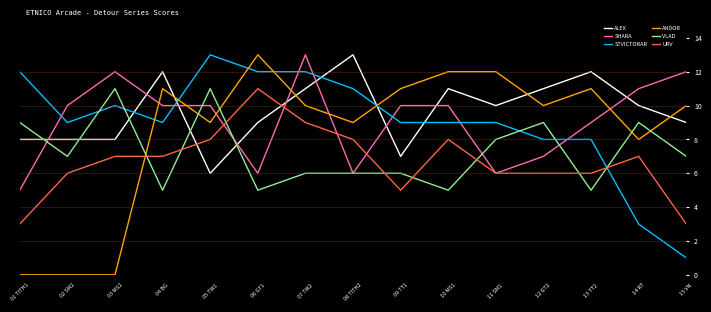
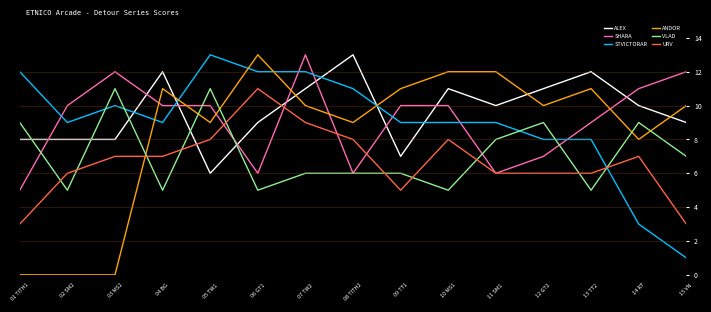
  {
    "ALEX": {
      "01 TITH1": 8,
      "02 SM2": 8,
      "03 MS2": 8,
      "04 BG": 12,
      "05 TW1": 6,
      "06 GT1": 9,
      "07 TW2": 11,
      "08 TITH2": 13,
      "09 TT1": 7,
      "10 MS1": 11,
      "11 SM1": 10,
      "12 GT2": 11,
      "13 TT2": 12,
      "14 RT": 10,
      "15 VN": 9
    },
    "SHARA": {
      "01 TITH1": 5,
      "02 SM2": 10,
      "03 MS2": 12,
      "04 BG": 10,
      "05 TW1": 10,
      "06 GT1": 6,
      "07 TW2": 13,
      "09 TT1": 10,
      "10 MS1": 10,
      "12 GT2": 7,
      "13 TT2": 9,
      "14 RT": 11,
      "15 VN": 12
    },
    "STVICTORAR": {
      "01 TITH1": 12,
      "02 SM2": 9,
      "03 MS2": 10,
      "04 BG": 9,
      "05 TW1": 13,
      "06 GT1": 12,
      "07 TW2": 12,
      "08 TITH2": 11,
      "09 TT1": 9,
      "10 MS1": 9,
      "11 SM1": 9,
      "12 GT2": 8,
      "13 TT2": 8,
      "14 RT": 3,
      "15 VN": 1
    },
    "ANDOR": {
      "01 TITH1": 0,
      "02 SM2": 0,
      "03 MS2": 0,
      "04 BG": 11,
      "05 TW1": 9,
      "06 GT1": 13,
      "07 TW2": 10,
      "08 TITH2": 9,
      "09 TT1": 11,
      "10 MS1": 12,
      "11 SM1": 12,
      "12 GT2": 10,
      "13 TT2": 11,
      "14 RT": 8,
      "15 VN": 10
    },
    "VLAD": {
      "01 TITH1": 9,
-     "02 SM2": 7,
+     "02 SM2": 5,
      "03 MS2": 11,
      "04 BG": 5,
      "05 TW1": 11,
      "06 GT1": 5,
      "07 TW2": 6,
      "09 TT1": 6,
      "10 MS1": 5,
      "11 SM1": 8,
      "12 GT2": 9,
      "13 TT2": 5,
      "14 RT": 9,
      "15 VN": 7
    },
    "URV": {
      "01 TITH1": 3,
      "02 SM2": 6,
      "03 MS2": 7,
      "04 BG": 7,
      "05 TW1": 8,
      "06 GT1": 11,
      "07 TW2": 9,
      "08 TITH2": 8,
      "09 TT1": 5,
      "10 MS1": 8,
      "12 GT2": 6,
      "13 TT2": 6,
      "14 RT": 7,
      "15 VN": 3
    }
  }
